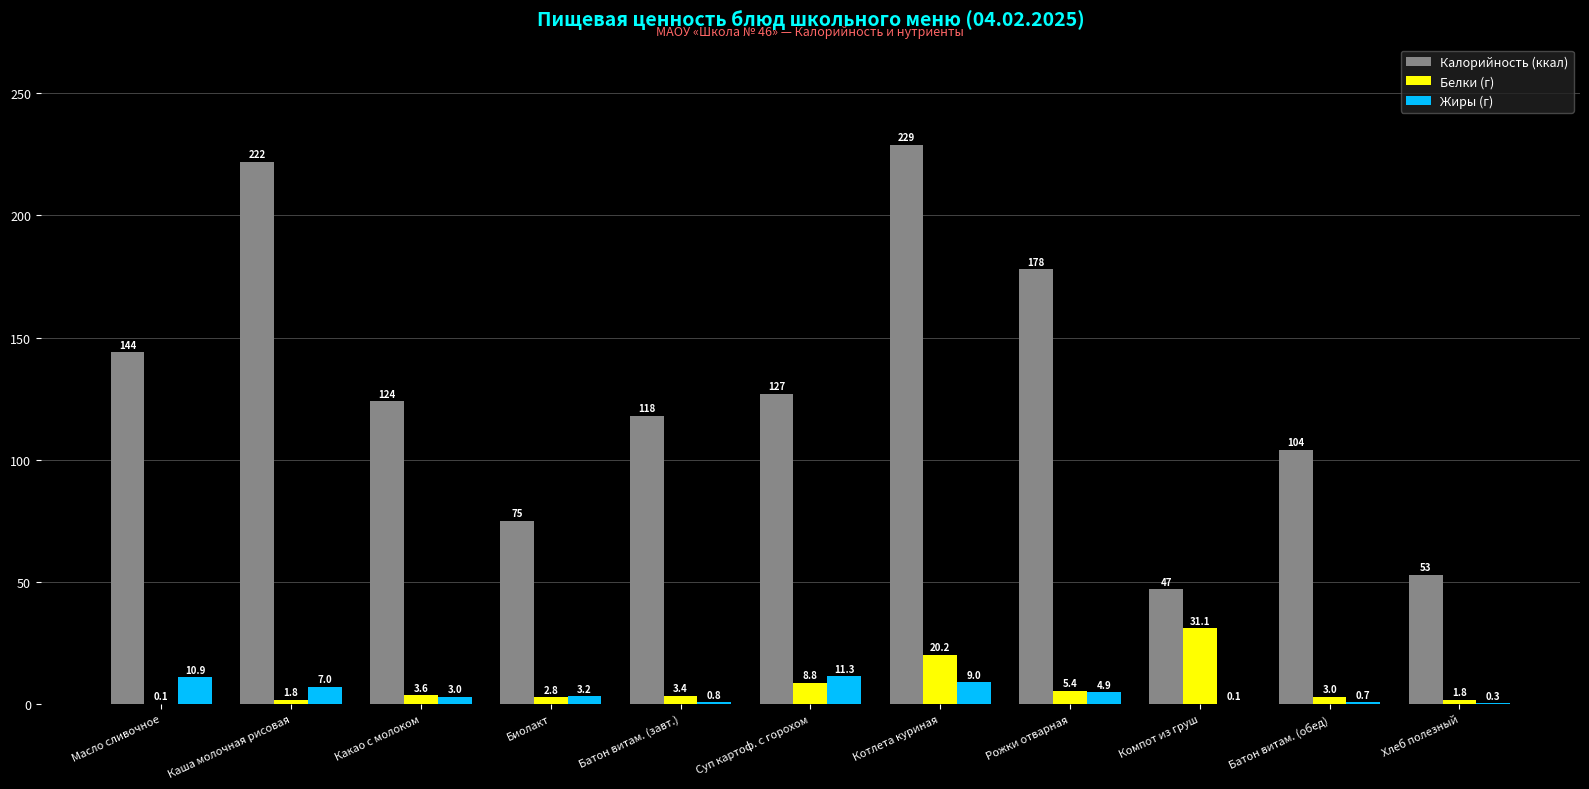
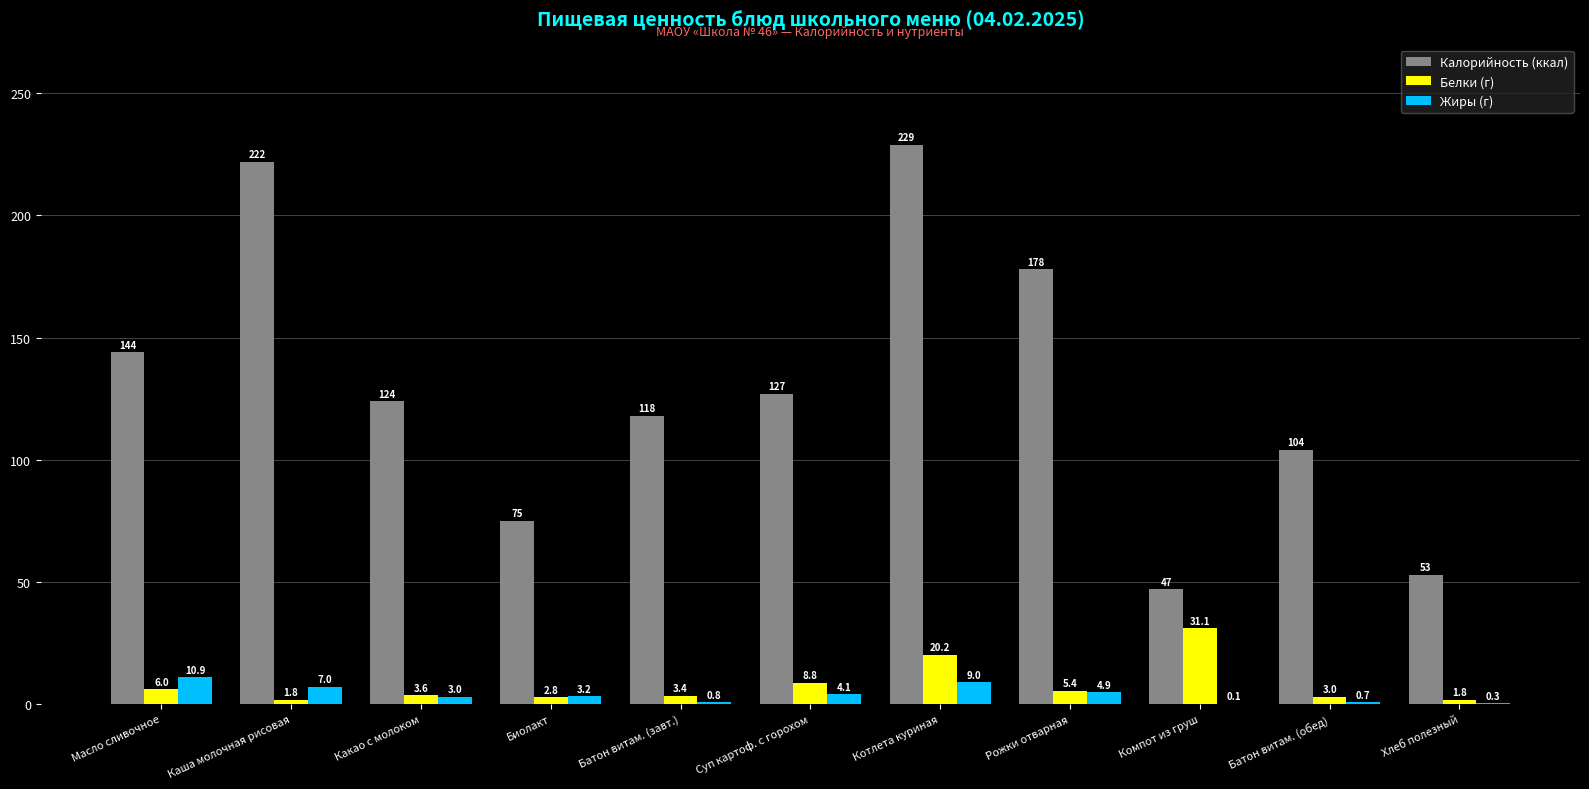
  {
    "Калорийность (ккал)": {
      "Масло сливочное": 144,
      "Каша молочная рисовая": 222,
      "Какао с молоком": 124,
      "Биолакт": 75,
      "Батон витам. (завт.)": 118,
      "Суп картоф. с горохом": 127,
      "Котлета куриная": 229,
      "Рожки отварная": 178,
      "Компот из груш": 47,
      "Батон витам. (обед)": 104,
      "Хлеб полезный": 53
    },
    "Белки (г)": {
-     "Масло сливочное": 0.1,
+     "Масло сливочное": 6.0,
      "Каша молочная рисовая": 1.8,
      "Какао с молоком": 3.6,
      "Биолакт": 2.8,
      "Батон витам. (завт.)": 3.4,
      "Суп картоф. с горохом": 8.8,
      "Котлета куриная": 20.2,
      "Рожки отварная": 5.4,
      "Компот из груш": 31.1,
      "Батон витам. (обед)": 3.0,
      "Хлеб полезный": 1.8
    },
    "Жиры (г)": {
      "Масло сливочное": 10.9,
      "Каша молочная рисовая": 7.0,
      "Какао с молоком": 3.0,
      "Биолакт": 3.2,
      "Батон витам. (завт.)": 0.8,
-     "Суп картоф. с горохом": 11.3,
+     "Суп картоф. с горохом": 4.1,
      "Котлета куриная": 9.0,
      "Рожки отварная": 4.9,
      "Компот из груш": 0.1,
      "Батон витам. (обед)": 0.7,
      "Хлеб полезный": 0.3
    }
  }
